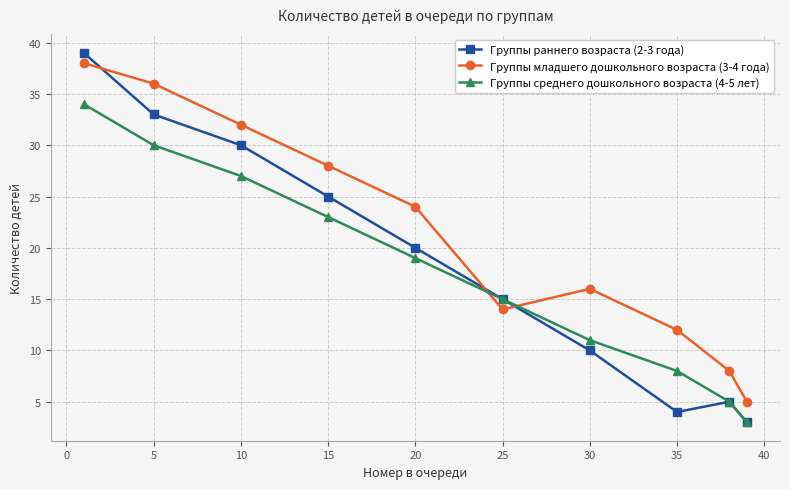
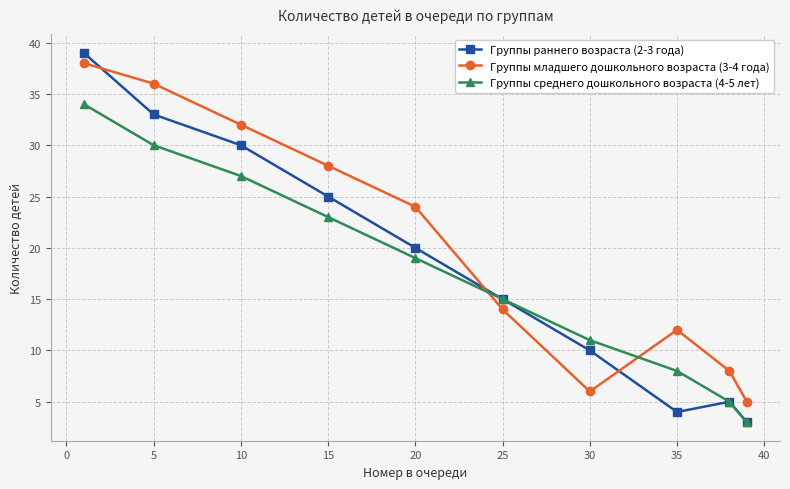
  {
    "Группы раннего возраста (2-3 года)": {
      "5": 33,
      "10": 30,
      "15": 25,
      "20": 20,
      "30": 10,
      "35": 4
    },
    "Группы младшего дошкольного возраста (3-4 года)": {
      "5": 36,
      "10": 32,
      "15": 28,
      "20": 24,
      "25": 14,
-     "30": 16,
+     "30": 6,
      "35": 12
    },
    "Группы среднего дошкольного возраста (4-5 лет)": {
      "5": 30,
      "10": 27,
      "15": 23,
      "20": 19,
      "30": 11,
      "35": 8
    }
  }
